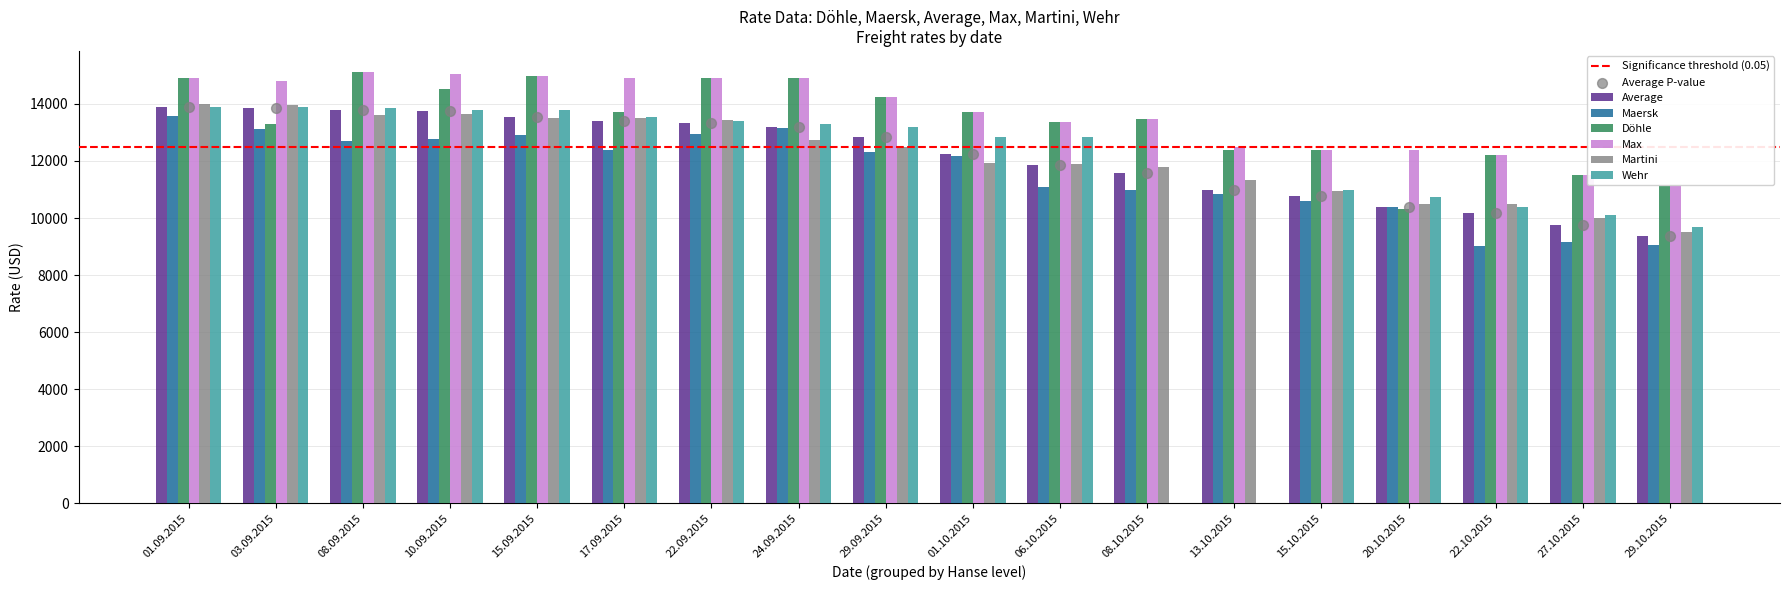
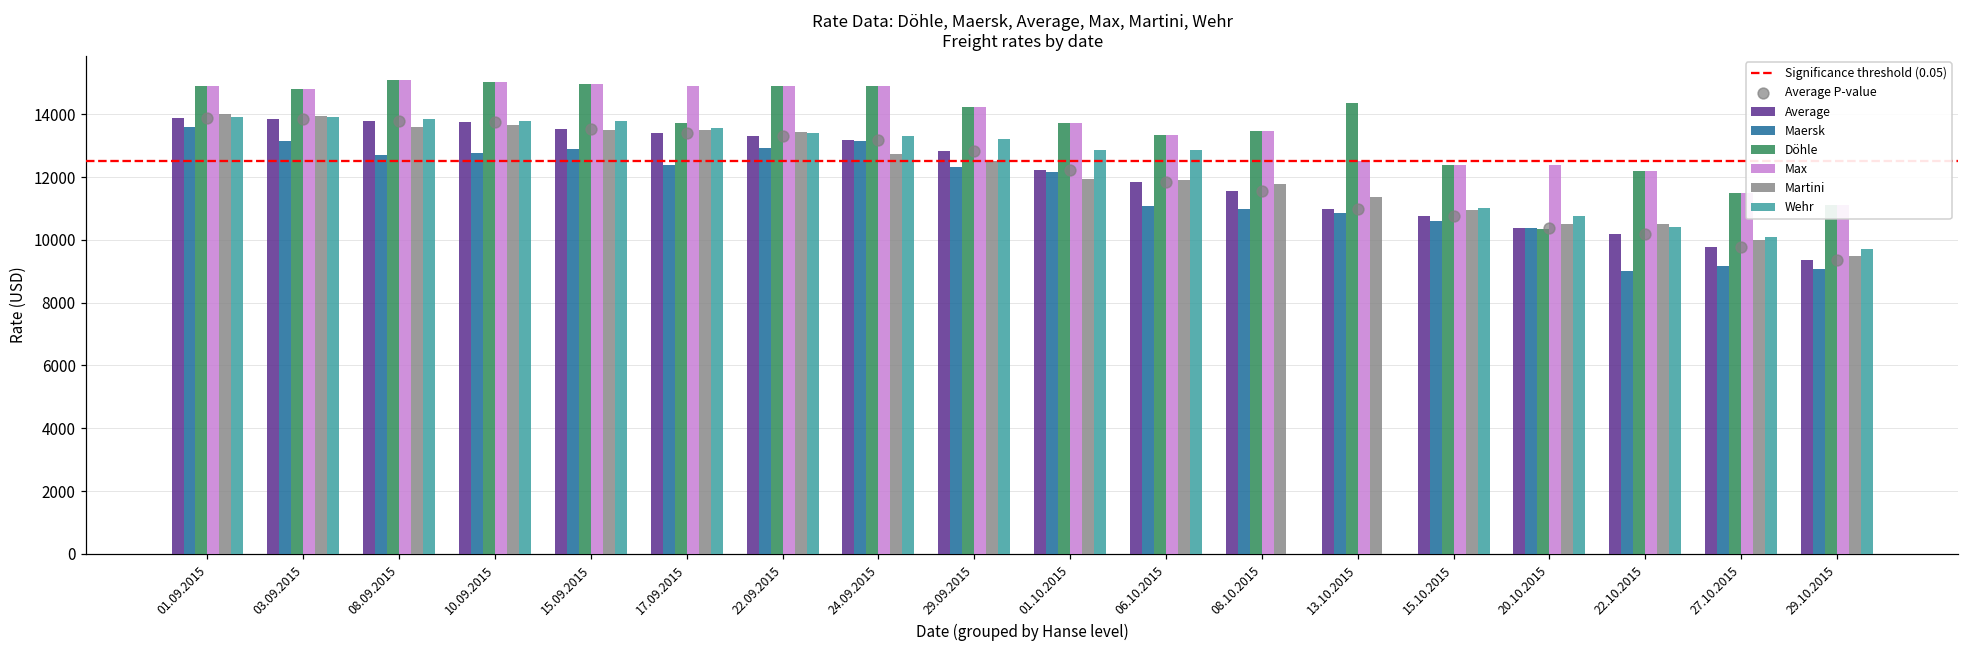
  {
    "Average": {
      "01.09.2015": 13900,
      "03.09.2015": 13800,
      "08.09.2015": 13800,
      "10.09.2015": 13800,
      "15.09.2015": 13500,
      "17.09.2015": 13400,
      "22.09.2015": 13300,
      "24.09.2015": 13200,
      "29.09.2015": 12800,
      "01.10.2015": 12200,
      "06.10.2015": 11900,
      "08.10.2015": 11600,
      "13.10.2015": 11000,
      "15.10.2015": 10800,
      "20.10.2015": 10400,
      "22.10.2015": 10200,
      "27.10.2015": 9800,
      "29.10.2015": 9400
    },
    "Maersk": {
      "01.09.2015": 13600,
      "03.09.2015": 13100,
      "08.09.2015": 12700,
      "10.09.2015": 12800,
      "15.09.2015": 12900,
      "17.09.2015": 12400,
      "22.09.2015": 12900,
      "24.09.2015": 13200,
      "29.09.2015": 12300,
      "01.10.2015": 12200,
      "06.10.2015": 11100,
      "08.10.2015": 11000,
      "13.10.2015": 10900,
      "15.10.2015": 10600,
      "20.10.2015": 10400,
      "22.10.2015": 9000,
      "27.10.2015": 9200,
      "29.10.2015": 9100
    },
    "Döhle": {
      "01.09.2015": 14900,
-     "03.09.2015": 13300,
+     "03.09.2015": 14800,
      "08.09.2015": 15100,
-     "10.09.2015": 14500,
+     "10.09.2015": 15000,
      "15.09.2015": 15000,
      "17.09.2015": 13700,
      "22.09.2015": 14900,
      "24.09.2015": 14900,
      "29.09.2015": 14200,
      "01.10.2015": 13700,
      "06.10.2015": 13400,
      "08.10.2015": 13500,
-     "13.10.2015": 12400,
+     "13.10.2015": 14400,
      "15.10.2015": 12400,
      "20.10.2015": 10300,
      "22.10.2015": 12200,
      "27.10.2015": 11500,
      "29.10.2015": 11100
    },
    "Max": {
      "01.09.2015": 14900,
      "03.09.2015": 14800,
      "08.09.2015": 15100,
      "10.09.2015": 15000,
      "15.09.2015": 15000,
      "17.09.2015": 14900,
      "22.09.2015": 14900,
      "24.09.2015": 14900,
      "29.09.2015": 14200,
      "01.10.2015": 13700,
      "06.10.2015": 13400,
      "08.10.2015": 13500,
      "13.10.2015": 12500,
      "15.10.2015": 12400,
      "20.10.2015": 12400,
      "22.10.2015": 12200,
      "29.10.2015": 11100
    }
  }
